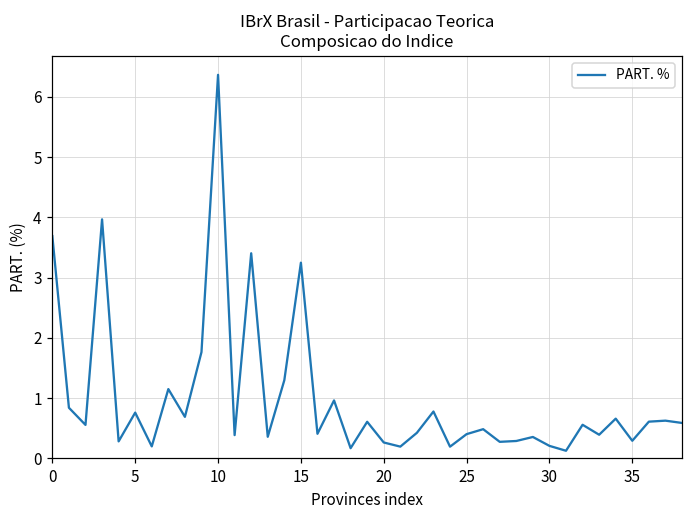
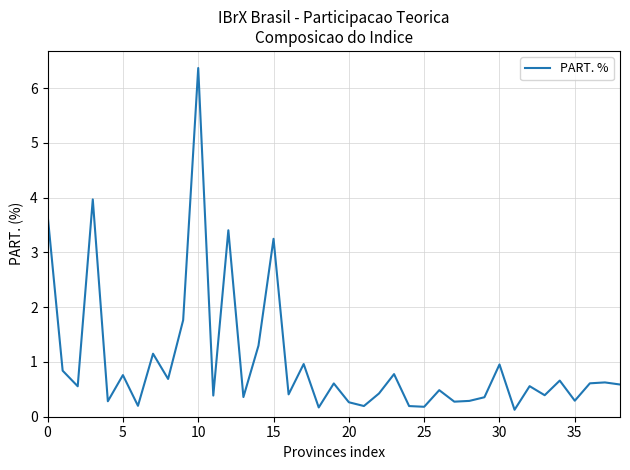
  {
    "0": 3.7,
    "5": 0.8,
    "10": 6.4,
    "15": 3.2,
    "20": 0.3,
-   "25": 0.4,
-   "30": 0.2,
+   "25": 0.2,
+   "30": 1.0,
    "35": 0.3
  }
